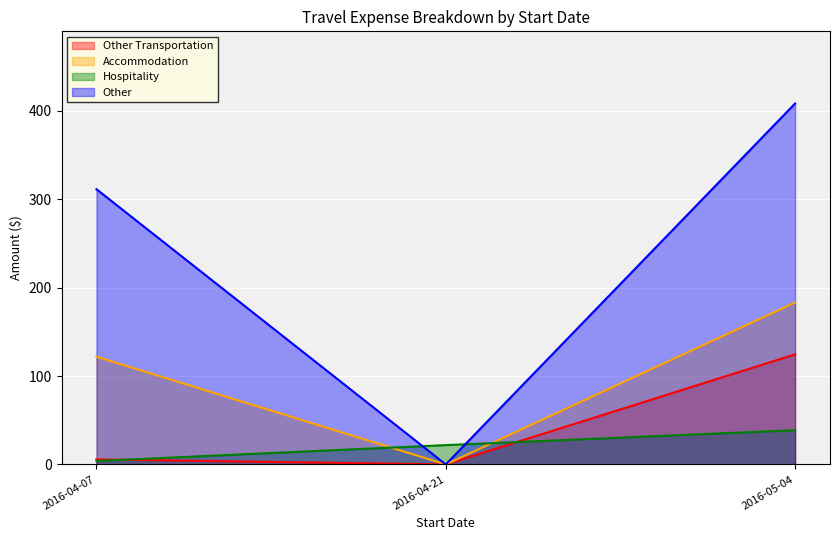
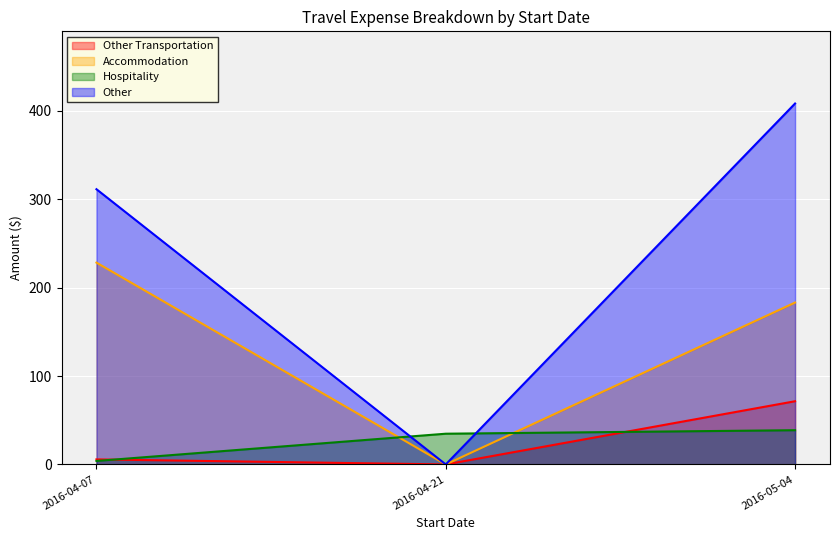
  {
    "Other Transportation": {
-     "2016-05-04": 120
+     "2016-05-04": 70
    },
    "Accommodation": {
-     "2016-04-07": 120,
+     "2016-04-07": 230,
      "2016-05-04": 180
    },
    "Hospitality": {
-     "2016-04-21": 20,
+     "2016-04-21": 30,
      "2016-05-04": 40
    },
    "Other": {
      "2016-04-07": 310,
      "2016-05-04": 410
    }
  }
